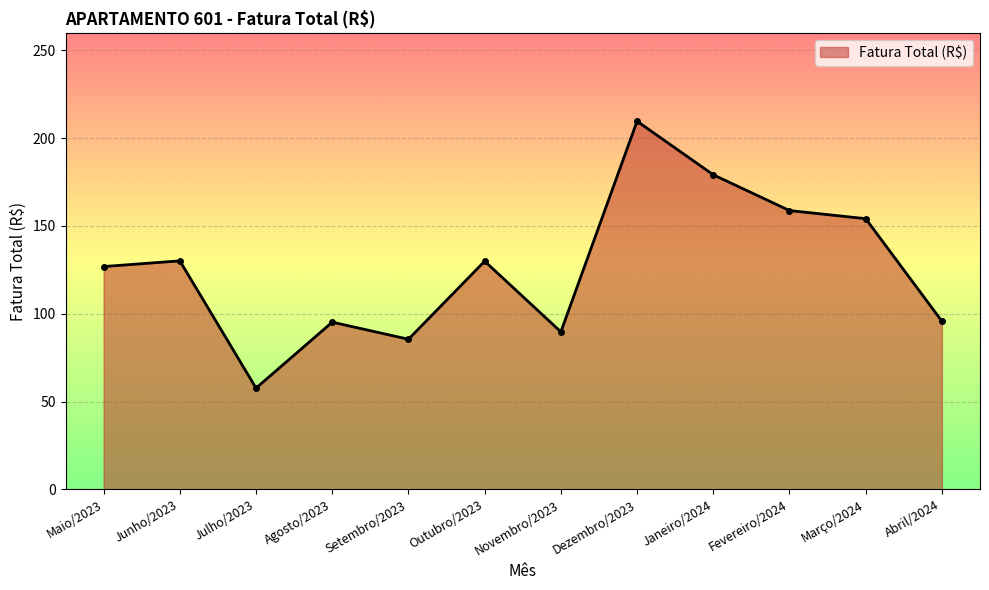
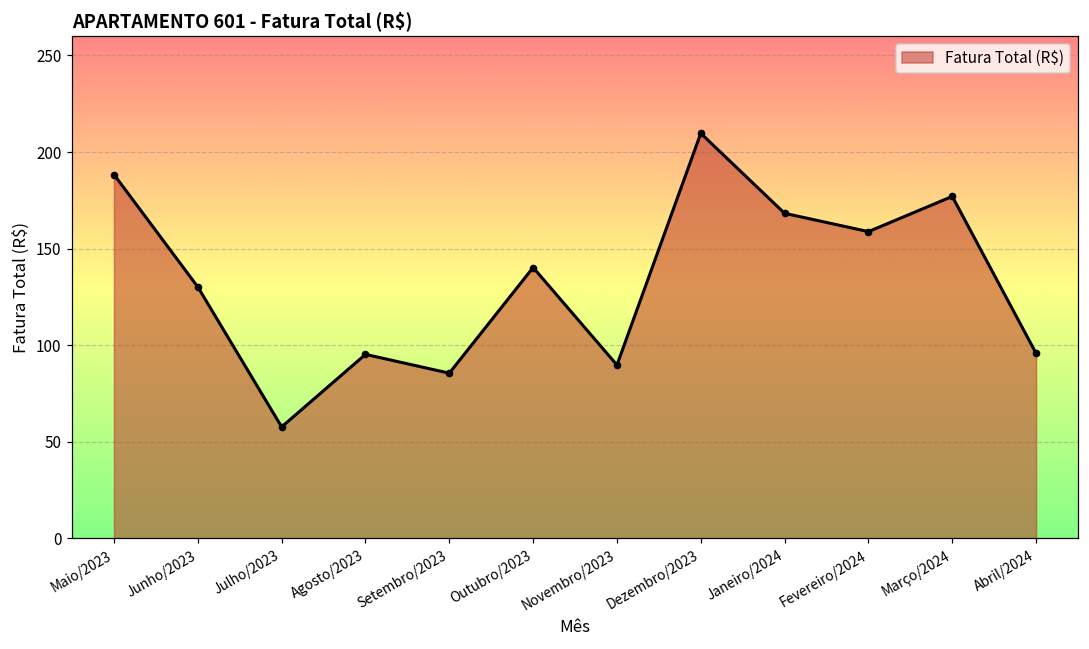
  {
-   "Maio/2023": 127,
+   "Maio/2023": 188,
    "Junho/2023": 130,
    "Julho/2023": 58,
    "Agosto/2023": 95,
    "Setembro/2023": 85,
-   "Outubro/2023": 130,
+   "Outubro/2023": 140,
    "Novembro/2023": 90,
    "Dezembro/2023": 210,
-   "Janeiro/2024": 179,
+   "Janeiro/2024": 168,
    "Fevereiro/2024": 159,
-   "Março/2024": 154,
+   "Março/2024": 177,
    "Abril/2024": 96
  }
